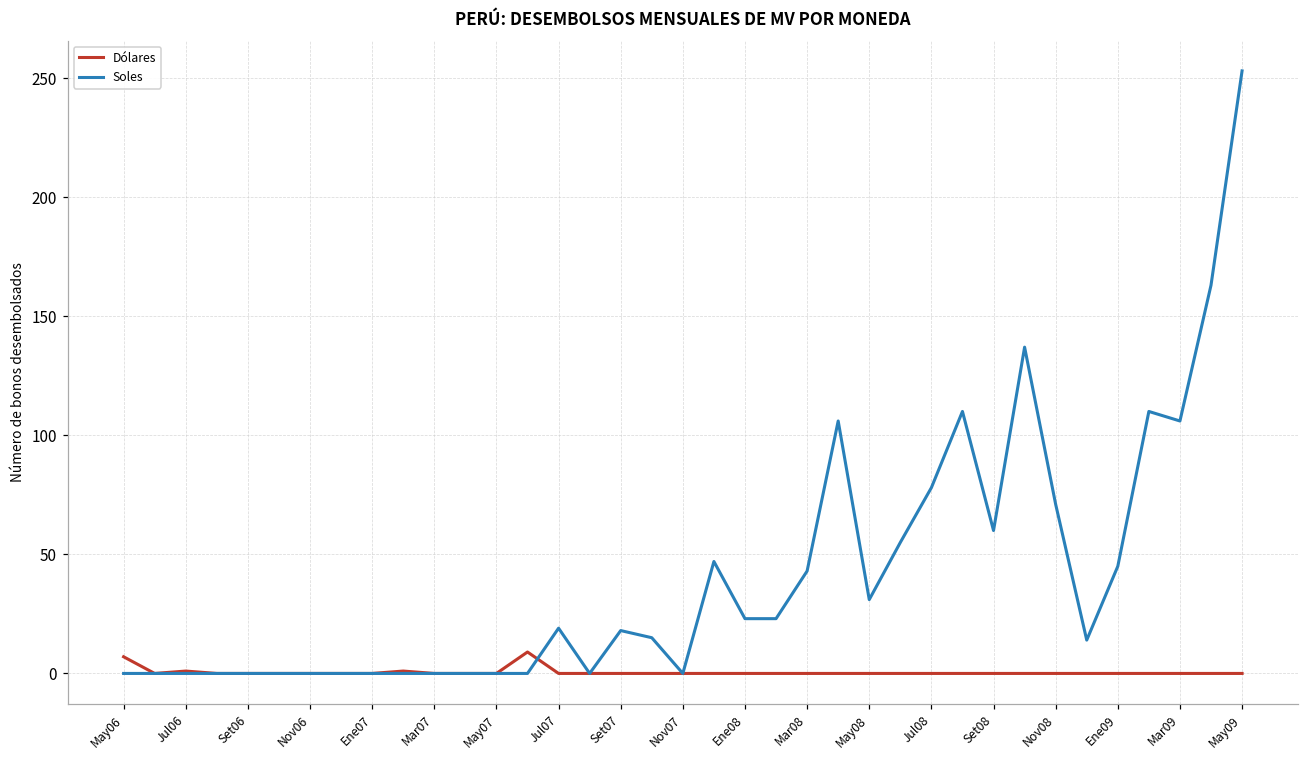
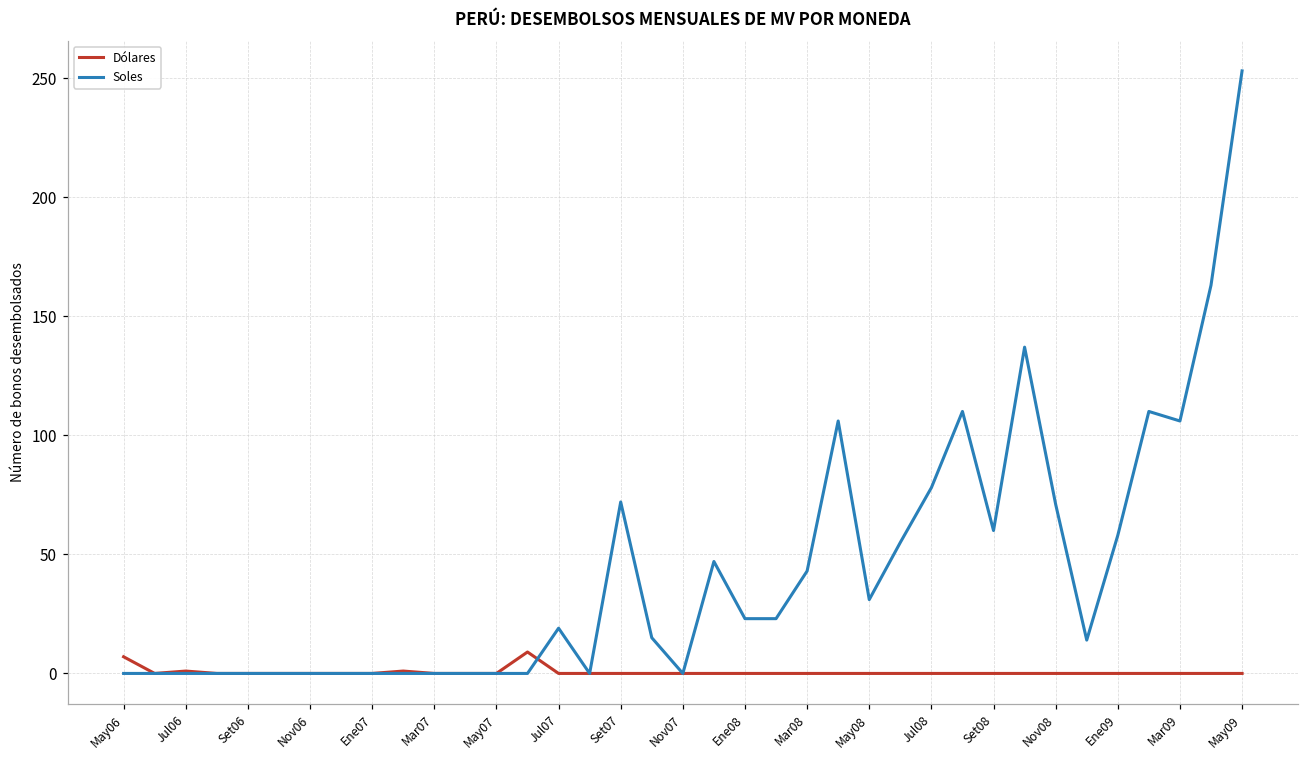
  {
    "Dólares": {
      "May06": 7,
      "Jul07": 0,
      "Set07": 0,
      "Ene08": 0,
      "Mar08": 0,
      "May08": 0,
      "Jul08": 0,
      "Set08": 0,
      "Nov08": 0,
      "Ene09": 0,
      "Mar09": 0,
      "May09": 0
    },
    "Soles": {
      "May06": 0,
      "Jul07": 19,
-     "Set07": 18,
+     "Set07": 72,
      "Ene08": 23,
      "Mar08": 43,
      "May08": 31,
      "Jul08": 78,
      "Set08": 60,
      "Nov08": 71,
-     "Ene09": 45,
+     "Ene09": 58,
      "Mar09": 106,
      "May09": 253
    }
  }
